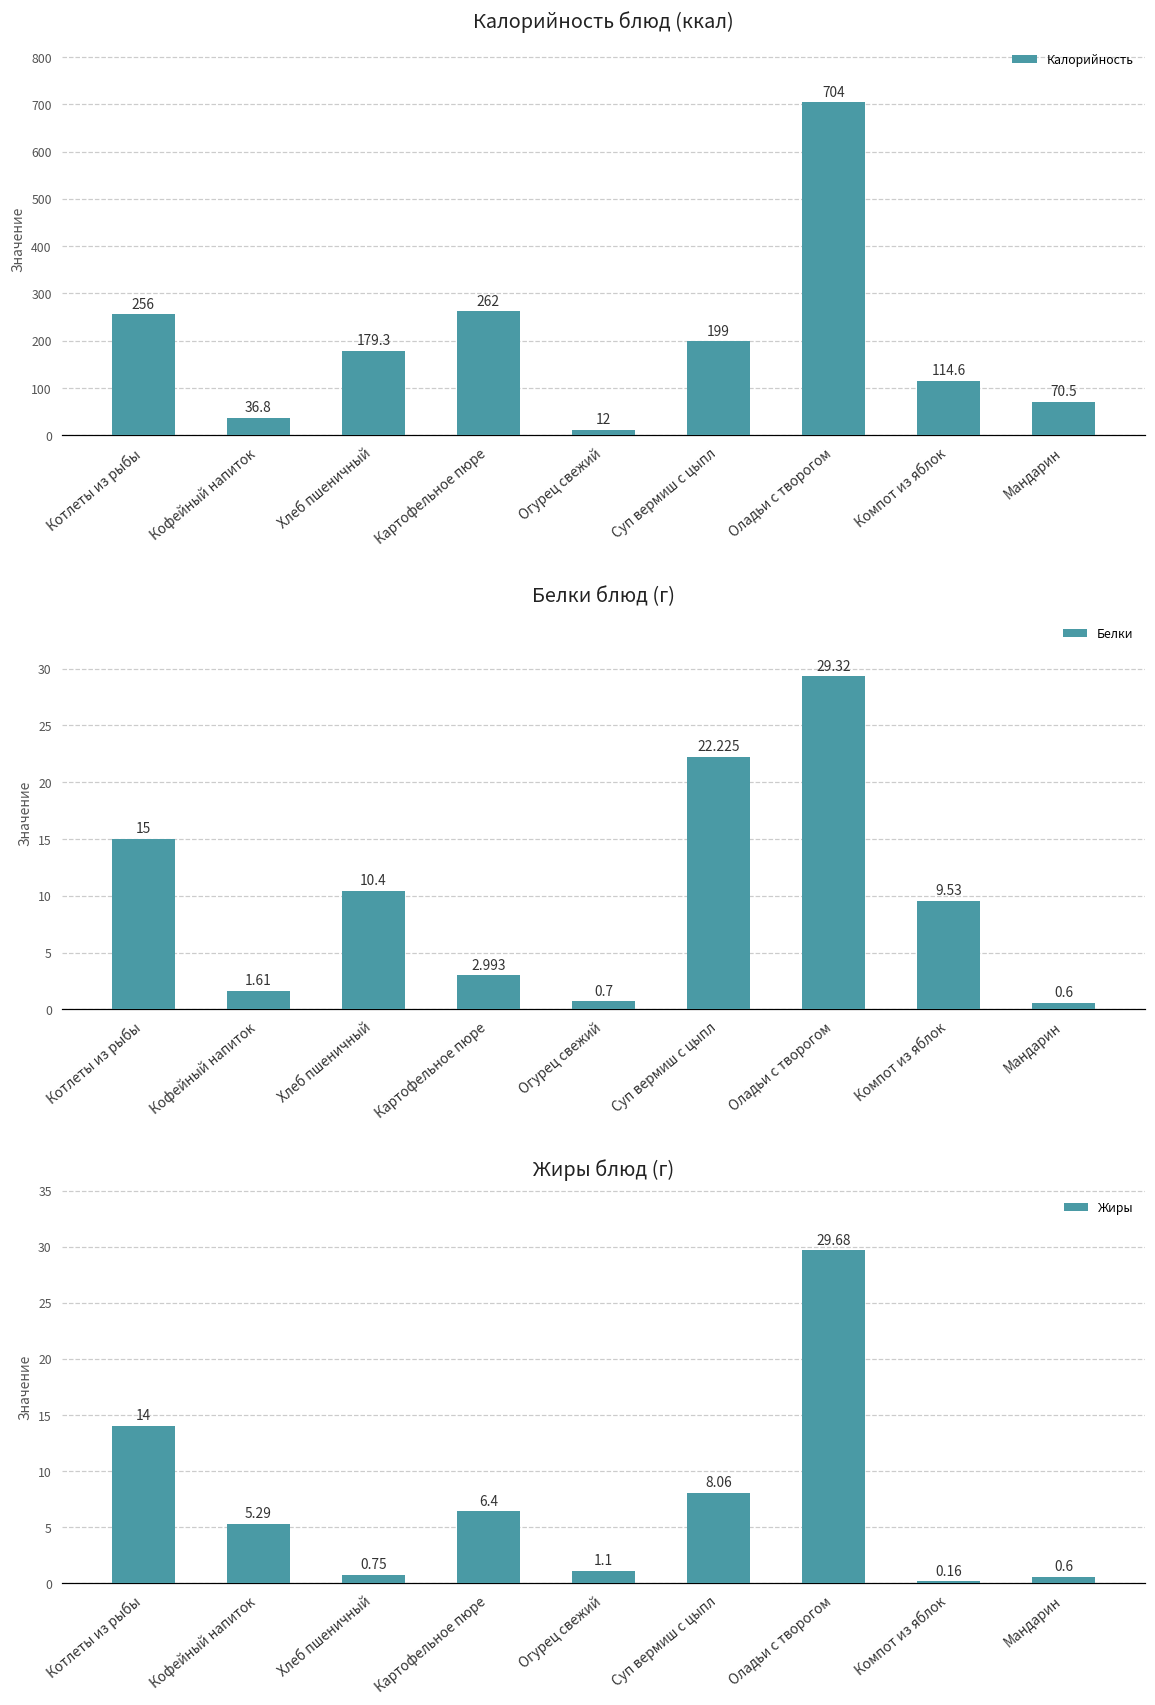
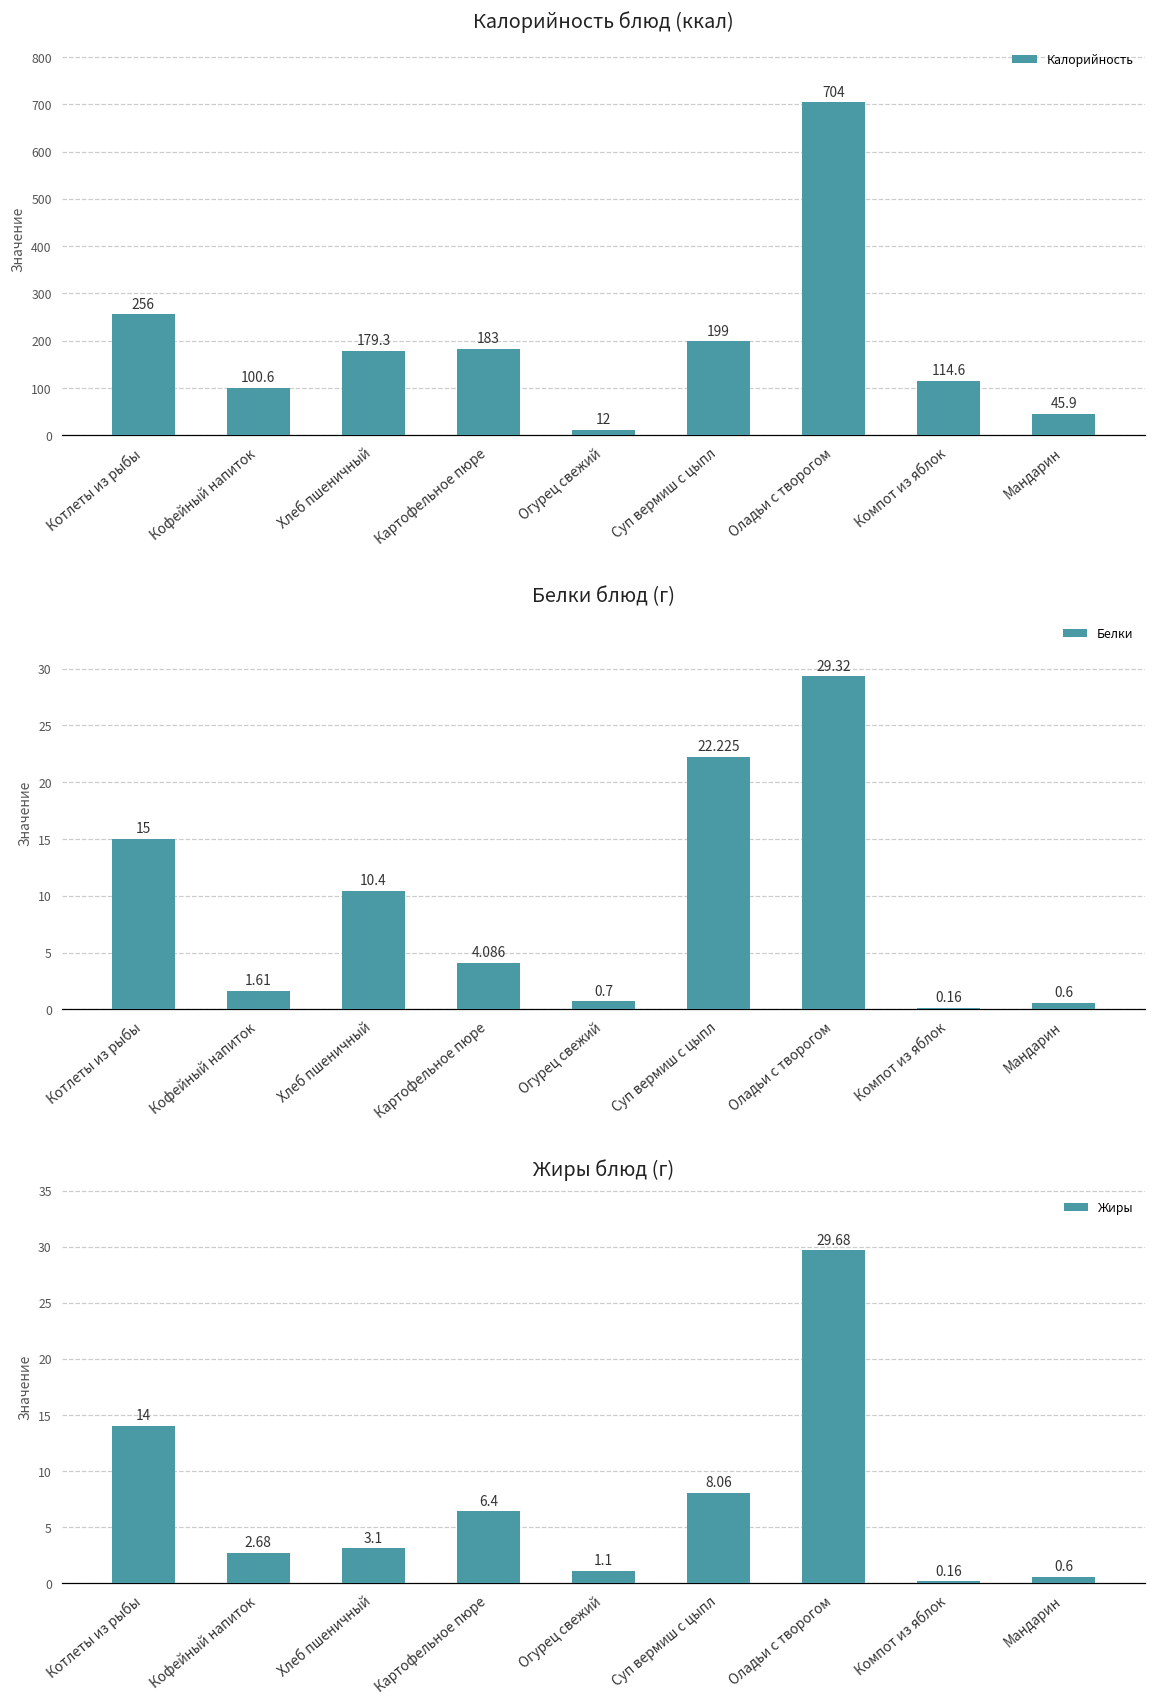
  {
    "Калорийность блюд (ккал)": {
      "Котлеты из рыбы": 256,
-     "Кофейный напиток": 36.8,
+     "Кофейный напиток": 100.6,
      "Хлеб пшеничный": 179.3,
-     "Картофельное пюре": 262,
+     "Картофельное пюре": 183,
      "Огурец свежий": 12,
      "Суп вермиш с цыпл": 199,
      "Оладьи с творогом": 704,
      "Компот из яблок": 114.6,
-     "Мандарин": 70.5
+     "Мандарин": 45.9
    },
    "Белки блюд (г)": {
      "Котлеты из рыбы": 15,
      "Кофейный напиток": 1.61,
      "Хлеб пшеничный": 10.4,
-     "Картофельное пюре": 2.993,
+     "Картофельное пюре": 4.086,
      "Огурец свежий": 0.7,
      "Суп вермиш с цыпл": 22.225,
      "Оладьи с творогом": 29.32,
-     "Компот из яблок": 9.53,
+     "Компот из яблок": 0.16,
      "Мандарин": 0.6
    },
    "Жиры блюд (г)": {
      "Котлеты из рыбы": 14,
-     "Кофейный напиток": 5.29,
-     "Хлеб пшеничный": 0.75,
+     "Кофейный напиток": 2.68,
+     "Хлеб пшеничный": 3.1,
      "Картофельное пюре": 6.4,
      "Огурец свежий": 1.1,
      "Суп вермиш с цыпл": 8.06,
      "Оладьи с творогом": 29.68,
      "Компот из яблок": 0.16,
      "Мандарин": 0.6
    }
  }
